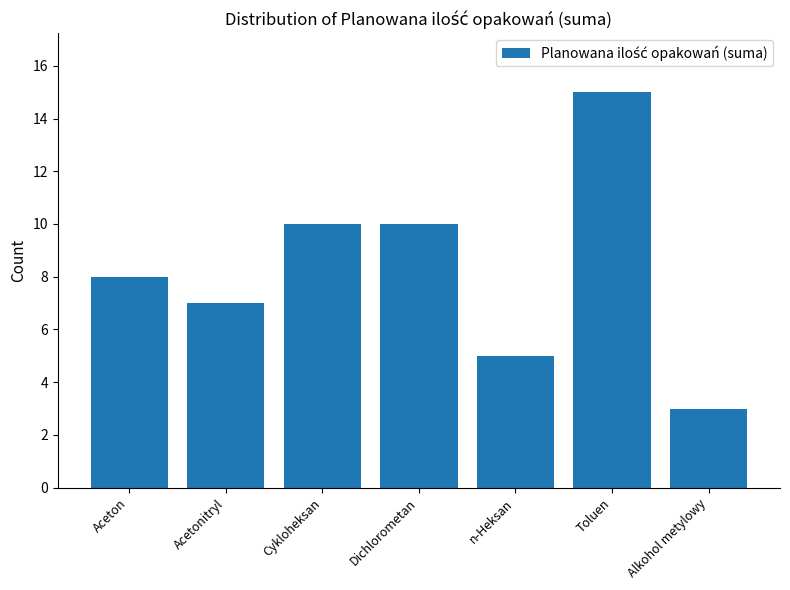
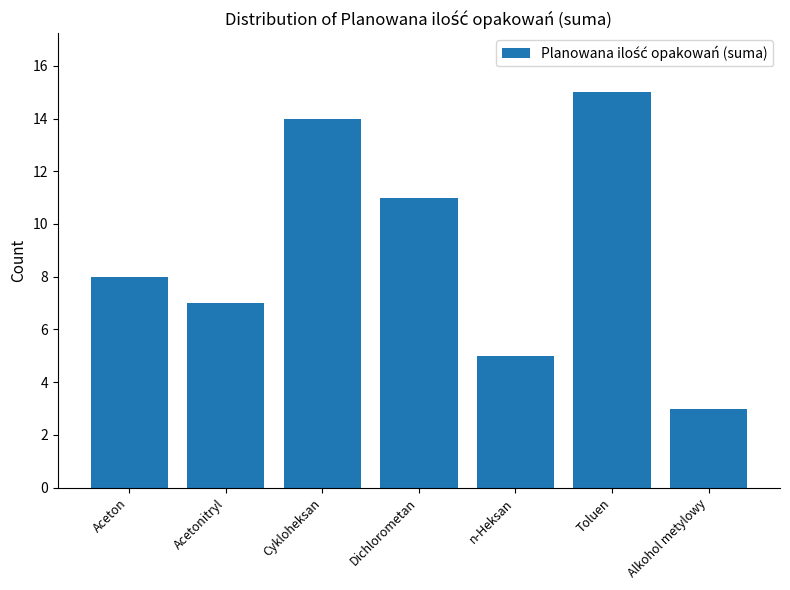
  {
    "Aceton": 8,
    "Acetonitryl": 7,
-   "Cykloheksan": 10,
-   "Dichlorometan": 10,
+   "Cykloheksan": 14,
+   "Dichlorometan": 11,
    "n-Heksan": 5,
    "Toluen": 15,
    "Alkohol metylowy": 3
  }
